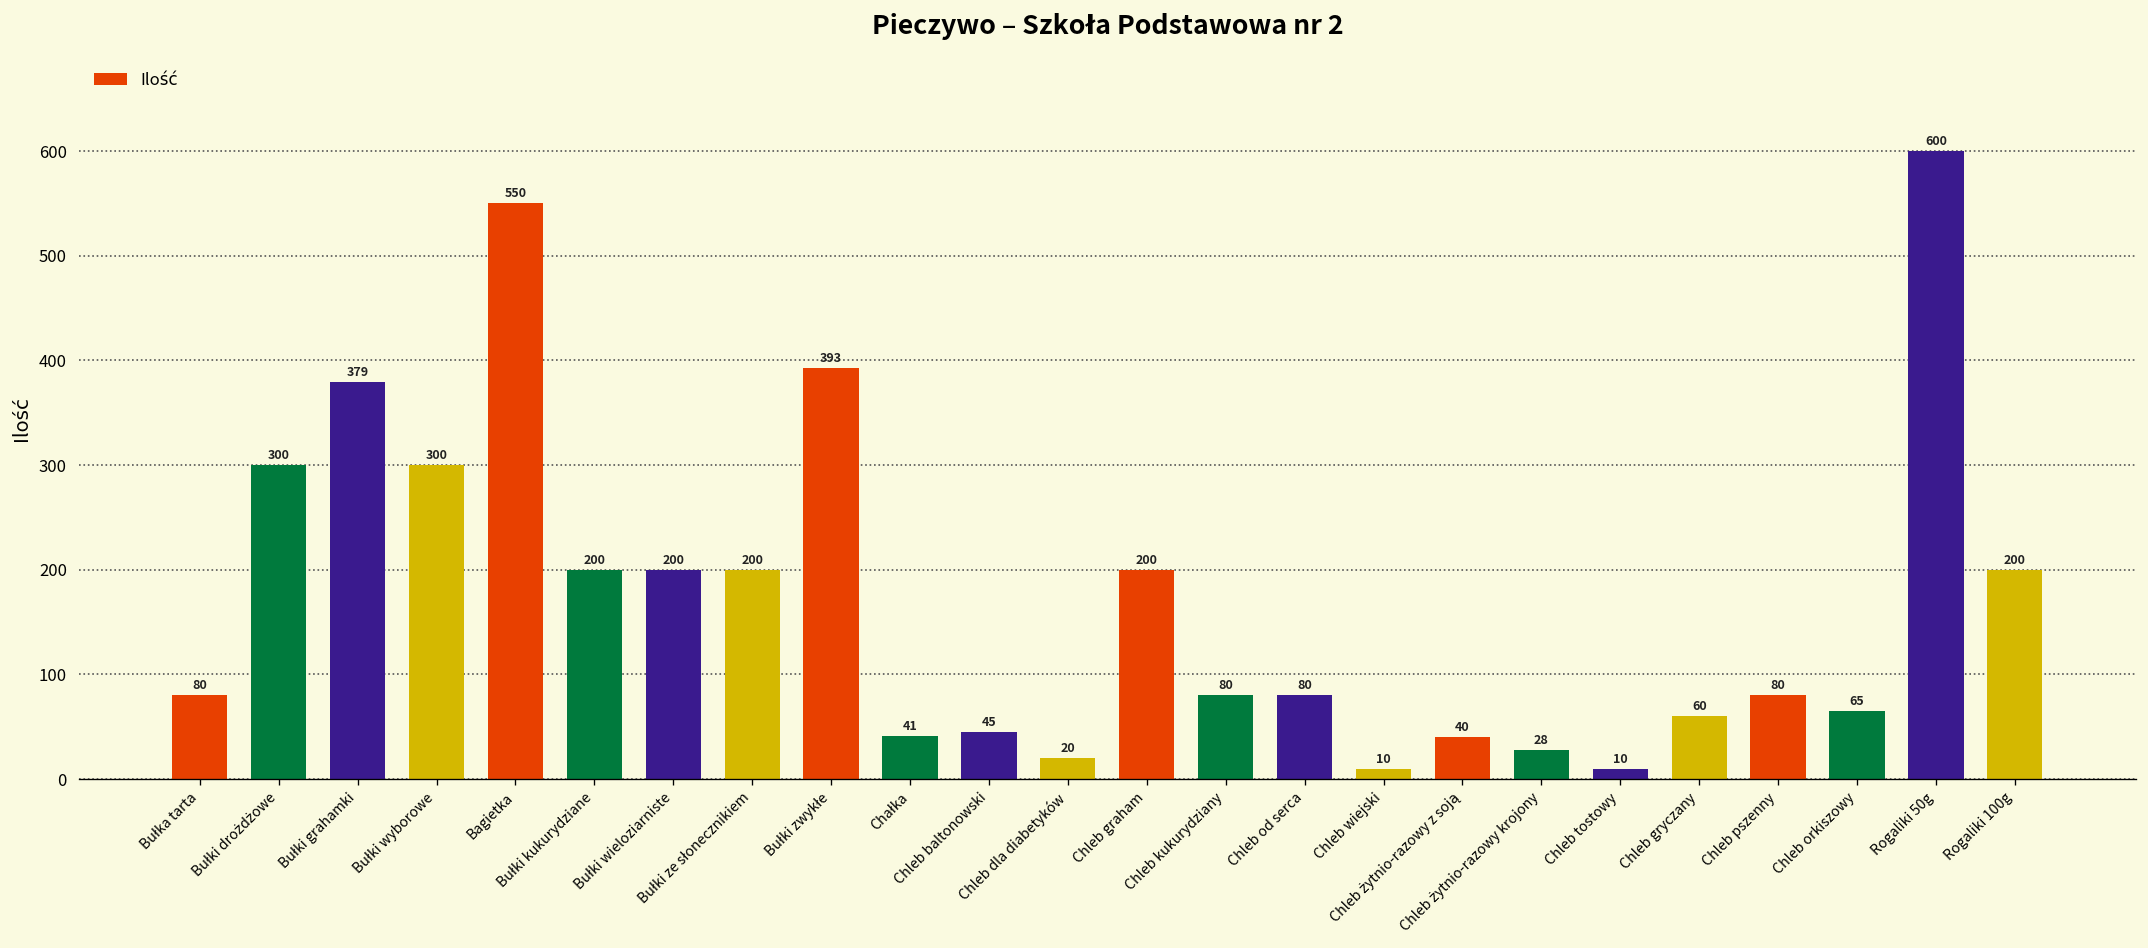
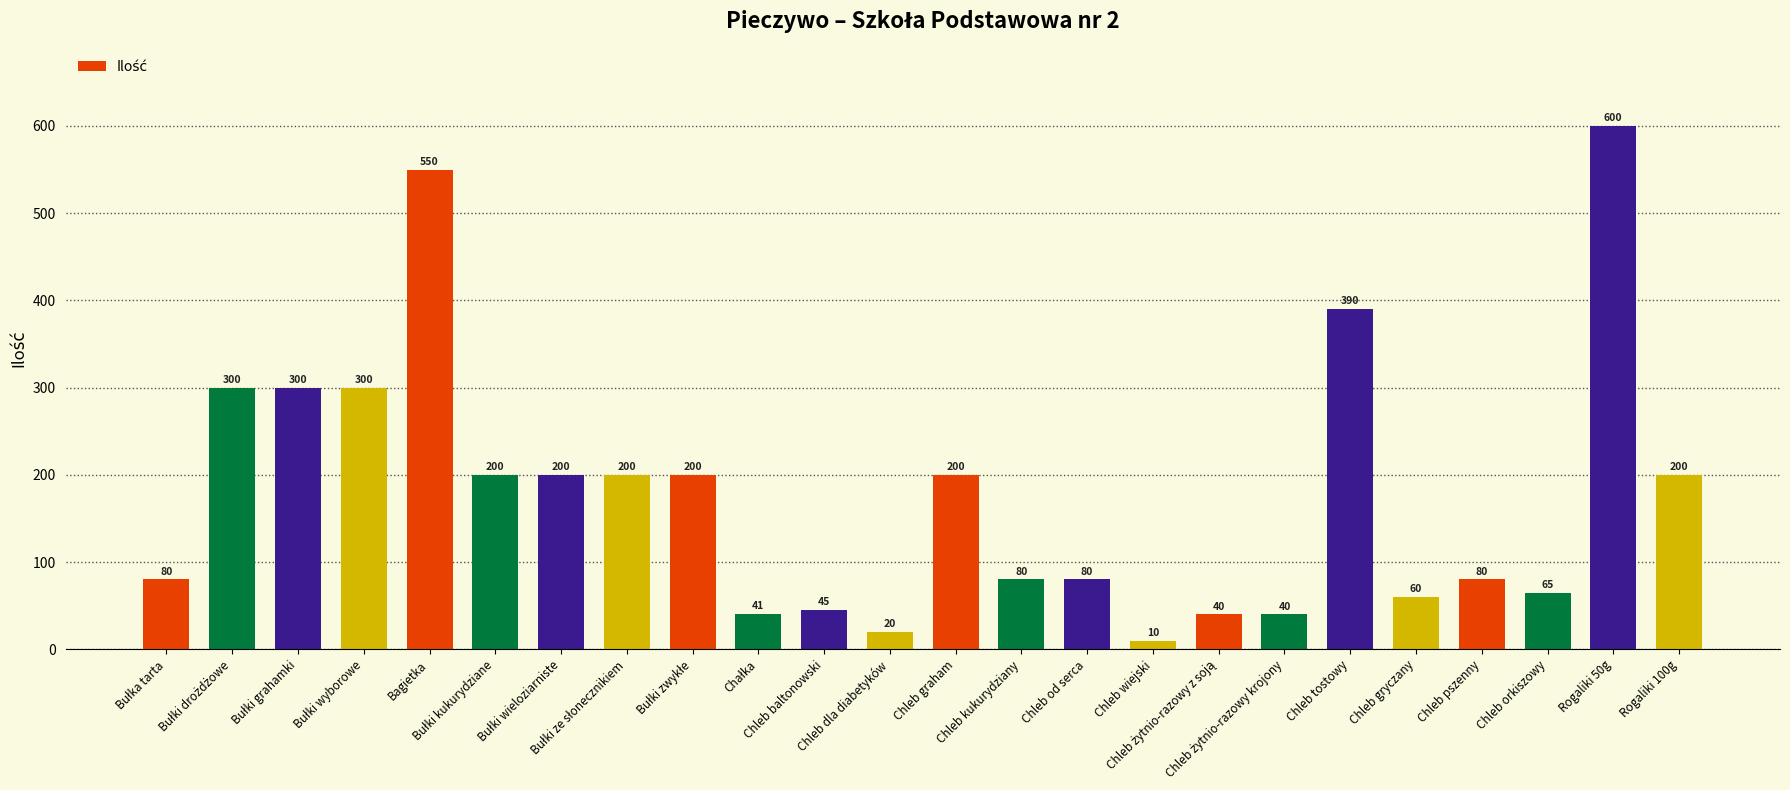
  {
    "Bułka tarta": 80,
    "Bułki drożdżowe": 300,
-   "Bułki grahamki": 379,
+   "Bułki grahamki": 300,
    "Bułki wyborowe": 300,
    "Bagietka": 550,
    "Bułki kukurydziane": 200,
    "Bułki wieloziarniste": 200,
    "Bułki ze słonecznikiem": 200,
-   "Bułki zwykłe": 393,
+   "Bułki zwykłe": 200,
    "Chałka": 41,
    "Chleb baltonowski": 45,
    "Chleb dla diabetyków": 20,
    "Chleb graham": 200,
    "Chleb kukurydziany": 80,
    "Chleb od serca": 80,
    "Chleb wiejski": 10,
    "Chleb żytnio-razowy z soją": 40,
-   "Chleb żytnio-razowy krojony": 28,
-   "Chleb tostowy": 10,
+   "Chleb żytnio-razowy krojony": 40,
+   "Chleb tostowy": 390,
    "Chleb gryczany": 60,
    "Chleb pszenny": 80,
    "Chleb orkiszowy": 65,
    "Rogaliki 50g": 600,
    "Rogaliki 100g": 200
  }
